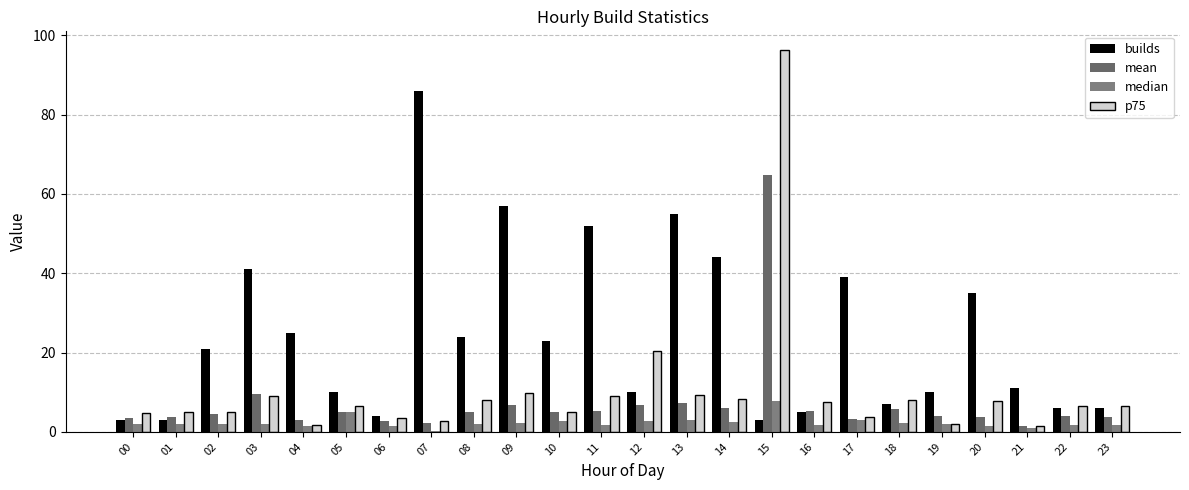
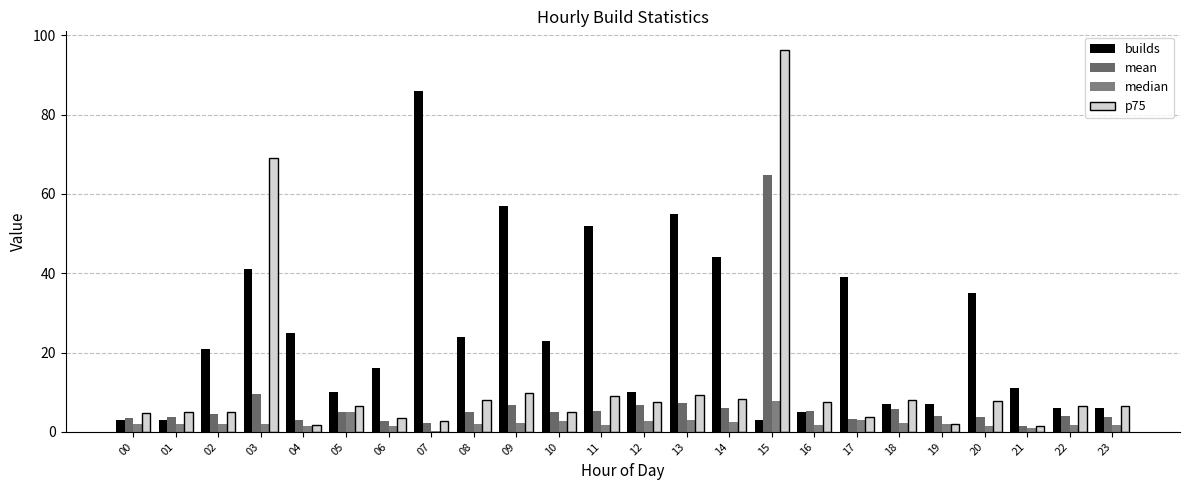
  {
    "builds": {
      "00": 3,
      "01": 3,
      "02": 21,
      "03": 41,
      "04": 25,
      "05": 10,
-     "06": 4,
+     "06": 16,
      "07": 86,
      "08": 24,
      "09": 57,
      "10": 23,
      "11": 52,
      "12": 10,
      "13": 55,
      "14": 44,
      "15": 3,
      "16": 5,
      "17": 39,
      "18": 7,
-     "19": 10,
+     "19": 7,
      "20": 35,
      "21": 11,
      "22": 6,
      "23": 6
    },
    "p75": {
      "00": 5,
      "01": 5,
      "02": 5,
-     "03": 9,
+     "03": 69,
      "04": 2,
      "05": 7,
      "06": 3,
      "07": 3,
      "08": 8,
      "09": 10,
      "10": 5,
      "11": 9,
-     "12": 20,
+     "12": 7,
      "13": 9,
      "14": 8,
      "15": 96,
      "16": 7,
      "17": 4,
      "18": 8,
      "19": 2,
      "20": 8,
      "21": 1,
      "22": 7,
      "23": 7
    }
  }
